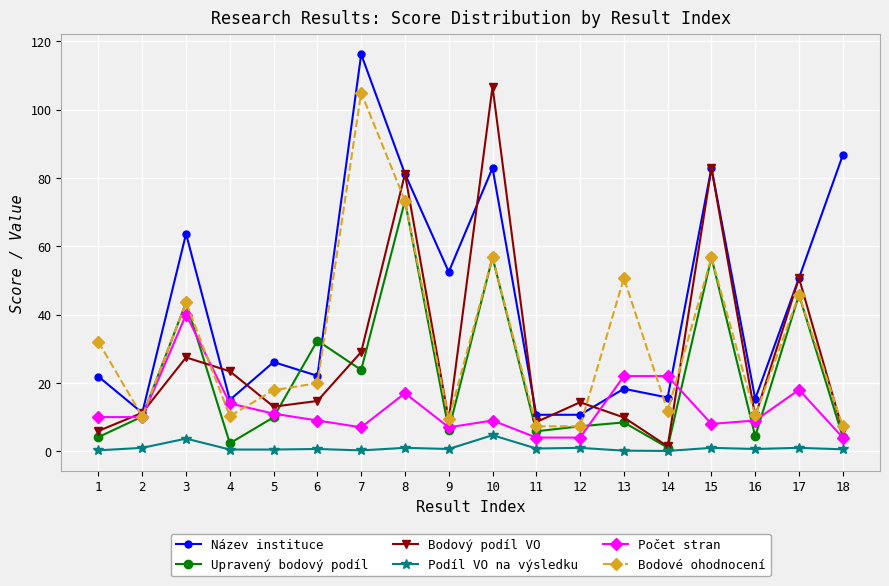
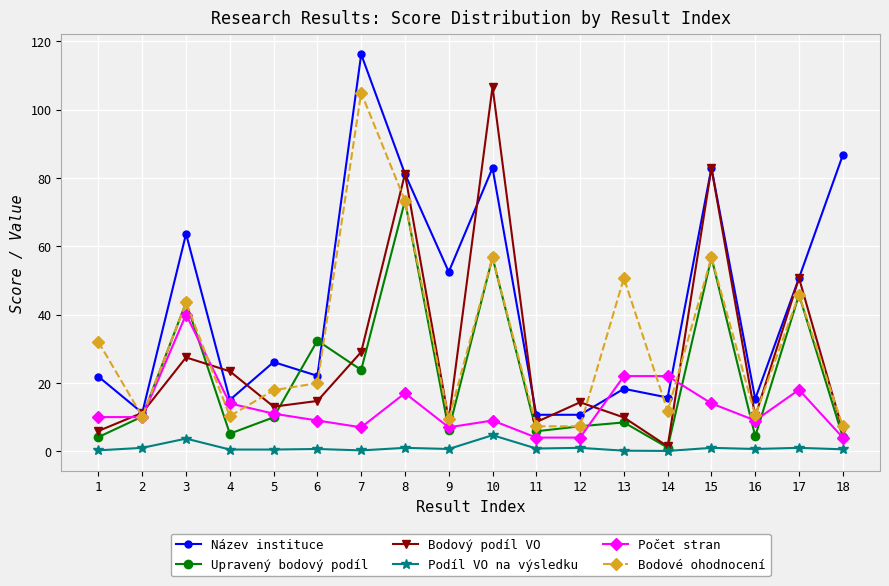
  {
    "Název instituce": {
      "1": 22,
      "3": 64,
      "4": 15,
      "5": 26,
      "6": 22,
      "7": 116,
      "9": 52,
      "10": 83,
      "11": 11,
      "12": 11,
      "13": 18,
      "14": 16,
      "16": 15,
      "18": 87
    },
    "Upravený bodový podíl": {
      "1": 4,
-     "4": 2,
+     "4": 5,
      "5": 10,
      "6": 32,
      "7": 24,
      "9": 6,
      "11": 6,
      "13": 8,
      "16": 4
    },
    "Bodový podíl VO": {
      "1": 6,
      "3": 27,
      "4": 23,
      "5": 13,
      "6": 15,
      "7": 29,
      "10": 107,
      "11": 9,
      "12": 14,
      "13": 10,
      "18": 6
    },
    "Podíl VO na výsledku": {
      "1": 0,
      "2": 1,
      "3": 4,
      "4": 1,
      "5": 1,
      "6": 1,
      "7": 0,
      "8": 1,
      "9": 1,
      "10": 5,
      "11": 1,
      "12": 1,
      "13": 0,
      "14": 0,
      "15": 1,
      "16": 1,
      "17": 1,
      "18": 1
    },
    "Počet stran": {
      "1": 10,
      "3": 40,
      "4": 14,
      "5": 11,
      "6": 9,
      "7": 7,
      "8": 17,
      "9": 7,
      "10": 9,
      "11": 4,
      "12": 4,
      "13": 22,
      "14": 22,
-     "15": 8,
+     "15": 14,
      "16": 9,
      "17": 18
    },
    "Bodové ohodnocení": {
      "1": 32,
      "4": 10,
      "5": 18,
      "6": 20,
      "7": 105,
      "11": 7,
      "13": 51,
      "14": 12,
      "18": 7
    }
  }
